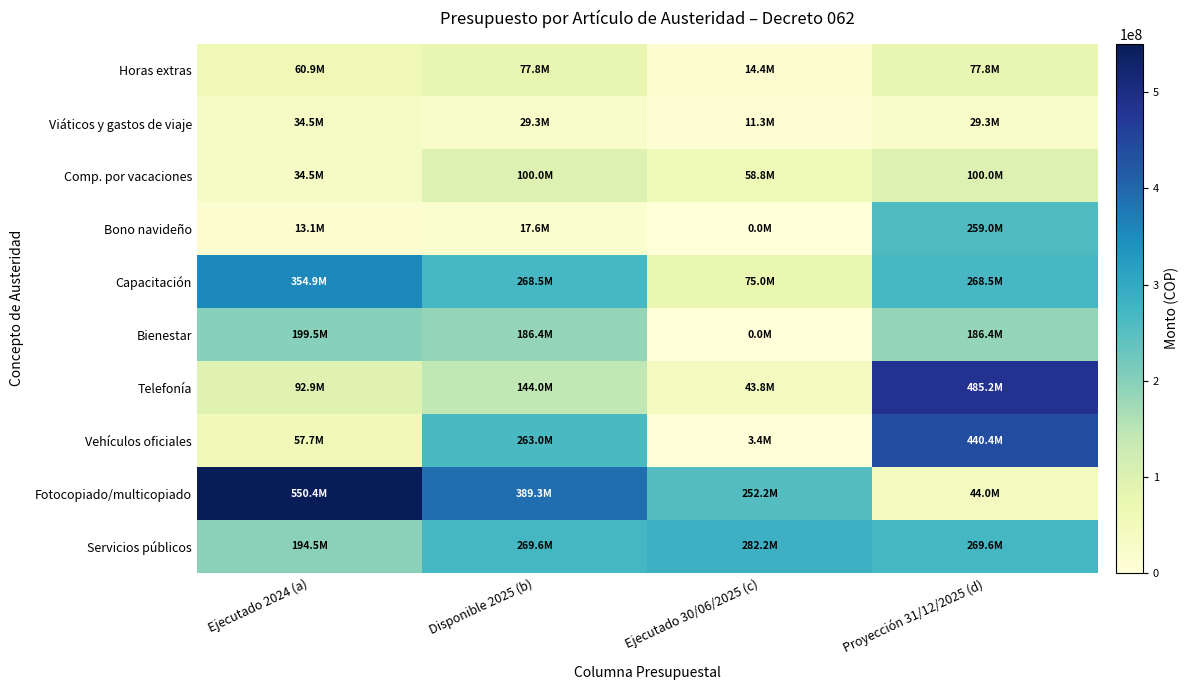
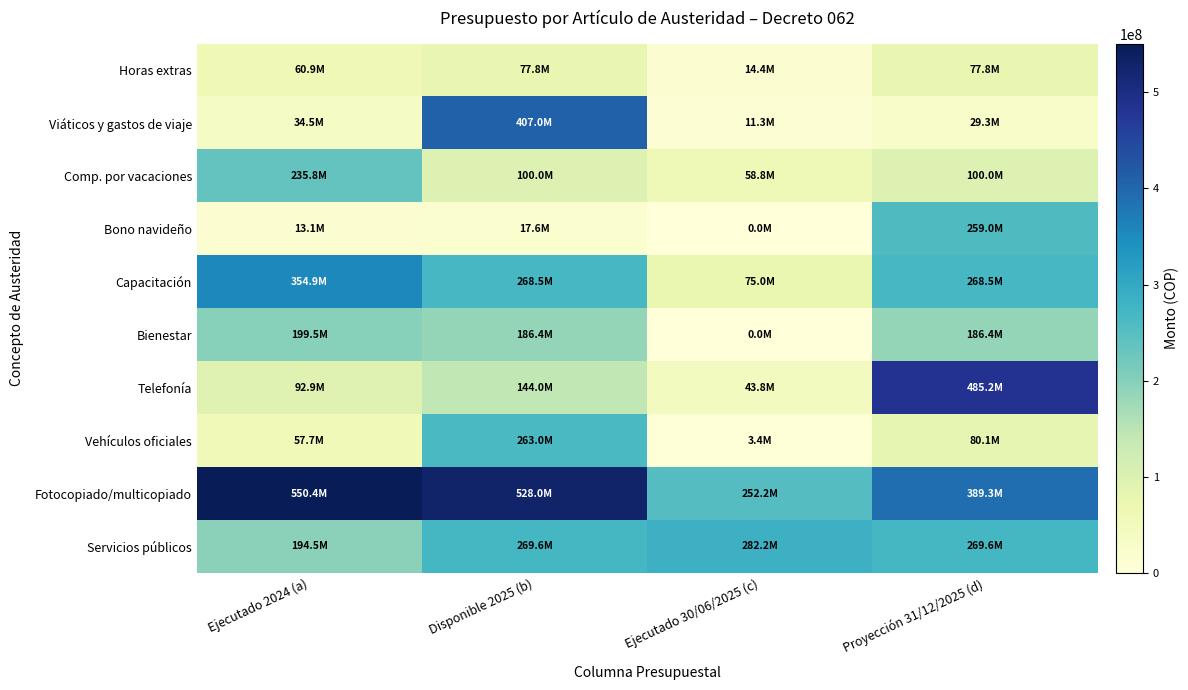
  {
    "Horas extras": {
      "Ejecutado 2024 (a)": "60.9M",
      "Disponible 2025 (b)": "77.8M",
      "Ejecutado 30/06/2025 (c)": "14.4M",
      "Proyección 31/12/2025 (d)": "77.8M"
    },
    "Viáticos y gastos de viaje": {
      "Ejecutado 2024 (a)": "34.5M",
-     "Disponible 2025 (b)": "29.3M",
+     "Disponible 2025 (b)": "407.0M",
      "Ejecutado 30/06/2025 (c)": "11.3M",
      "Proyección 31/12/2025 (d)": "29.3M"
    },
    "Comp. por vacaciones": {
-     "Ejecutado 2024 (a)": "34.5M",
+     "Ejecutado 2024 (a)": "235.8M",
      "Disponible 2025 (b)": "100.0M",
      "Ejecutado 30/06/2025 (c)": "58.8M",
      "Proyección 31/12/2025 (d)": "100.0M"
    },
    "Bono navideño": {
      "Ejecutado 2024 (a)": "13.1M",
      "Disponible 2025 (b)": "17.6M",
      "Ejecutado 30/06/2025 (c)": "0.0M",
      "Proyección 31/12/2025 (d)": "259.0M"
    },
    "Capacitación": {
      "Ejecutado 2024 (a)": "354.9M",
      "Disponible 2025 (b)": "268.5M",
      "Ejecutado 30/06/2025 (c)": "75.0M",
      "Proyección 31/12/2025 (d)": "268.5M"
    },
    "Bienestar": {
      "Ejecutado 2024 (a)": "199.5M",
      "Disponible 2025 (b)": "186.4M",
      "Ejecutado 30/06/2025 (c)": "0.0M",
      "Proyección 31/12/2025 (d)": "186.4M"
    },
    "Telefonía": {
      "Ejecutado 2024 (a)": "92.9M",
      "Disponible 2025 (b)": "144.0M",
      "Ejecutado 30/06/2025 (c)": "43.8M",
      "Proyección 31/12/2025 (d)": "485.2M"
    },
    "Vehículos oficiales": {
      "Ejecutado 2024 (a)": "57.7M",
      "Disponible 2025 (b)": "263.0M",
      "Ejecutado 30/06/2025 (c)": "3.4M",
-     "Proyección 31/12/2025 (d)": "440.4M"
+     "Proyección 31/12/2025 (d)": "80.1M"
    },
    "Fotocopiado/multicopiado": {
      "Ejecutado 2024 (a)": "550.4M",
-     "Disponible 2025 (b)": "389.3M",
+     "Disponible 2025 (b)": "528.0M",
      "Ejecutado 30/06/2025 (c)": "252.2M",
-     "Proyección 31/12/2025 (d)": "44.0M"
+     "Proyección 31/12/2025 (d)": "389.3M"
    },
    "Servicios públicos": {
      "Ejecutado 2024 (a)": "194.5M",
      "Disponible 2025 (b)": "269.6M",
      "Ejecutado 30/06/2025 (c)": "282.2M",
      "Proyección 31/12/2025 (d)": "269.6M"
    }
  }
